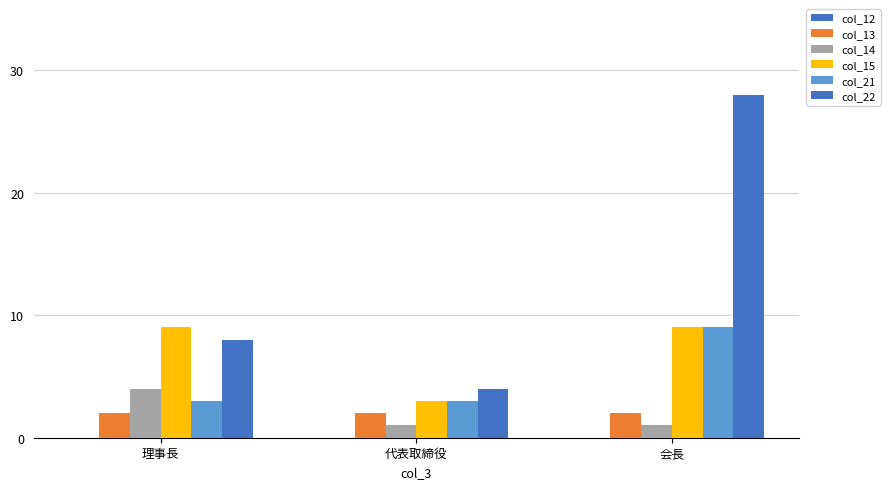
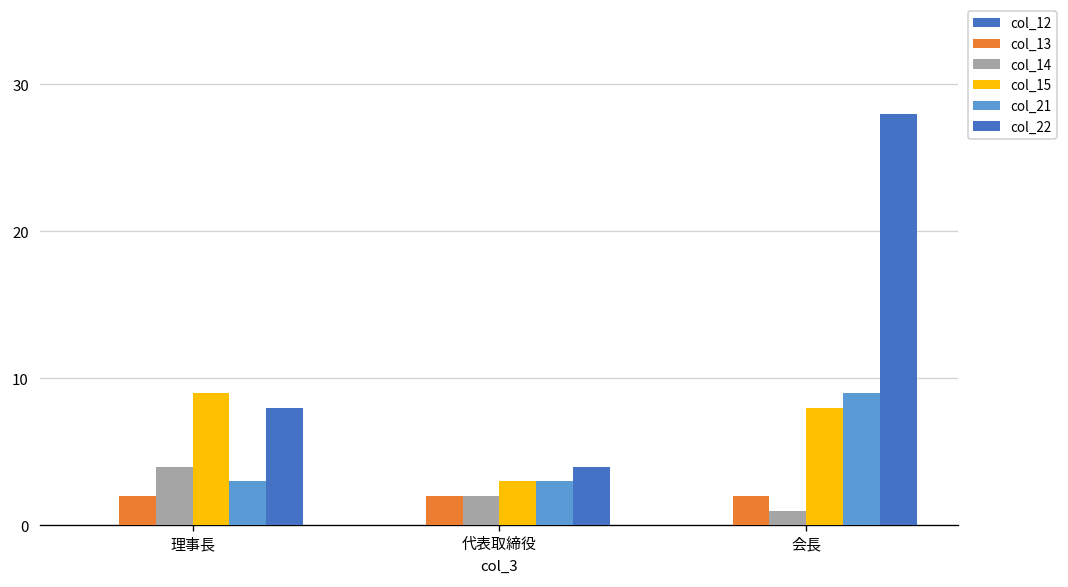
  {
    "col_13": {
      "理事長": 2,
      "代表取締役": 2,
      "会長": 2
    },
    "col_14": {
      "理事長": 4,
-     "代表取締役": 1,
+     "代表取締役": 2,
      "会長": 1
    },
    "col_15": {
      "理事長": 9,
      "代表取締役": 3,
-     "会長": 9
+     "会長": 8
    }
  }
